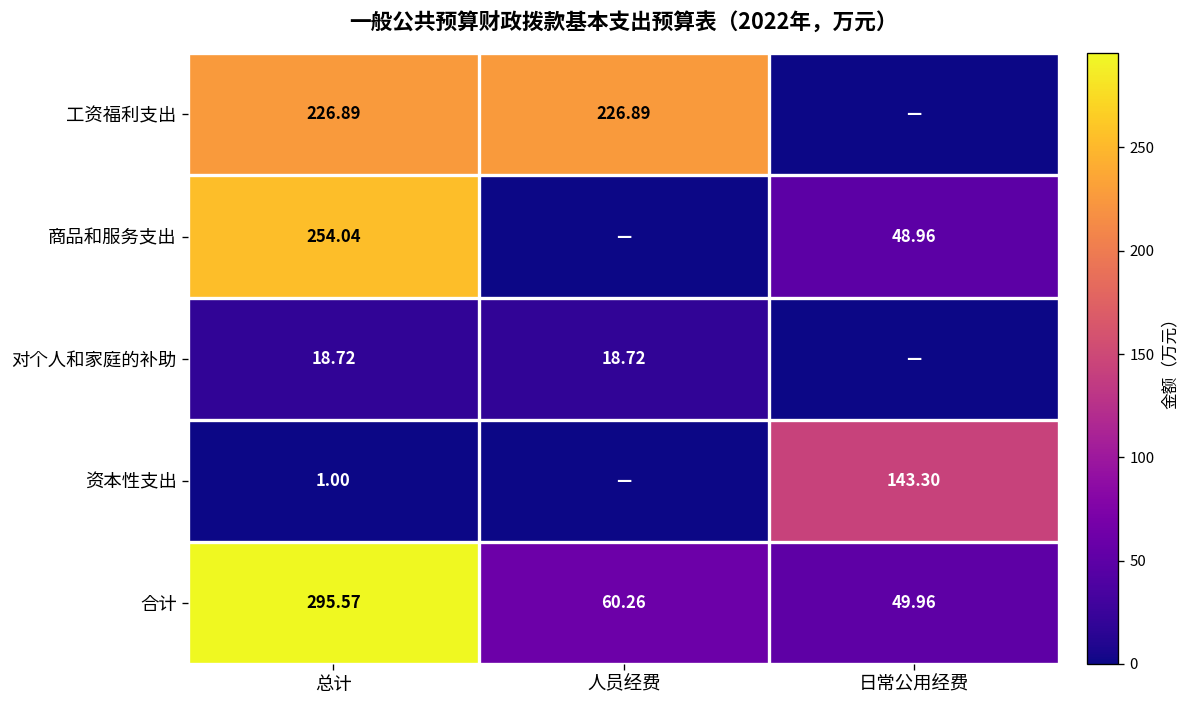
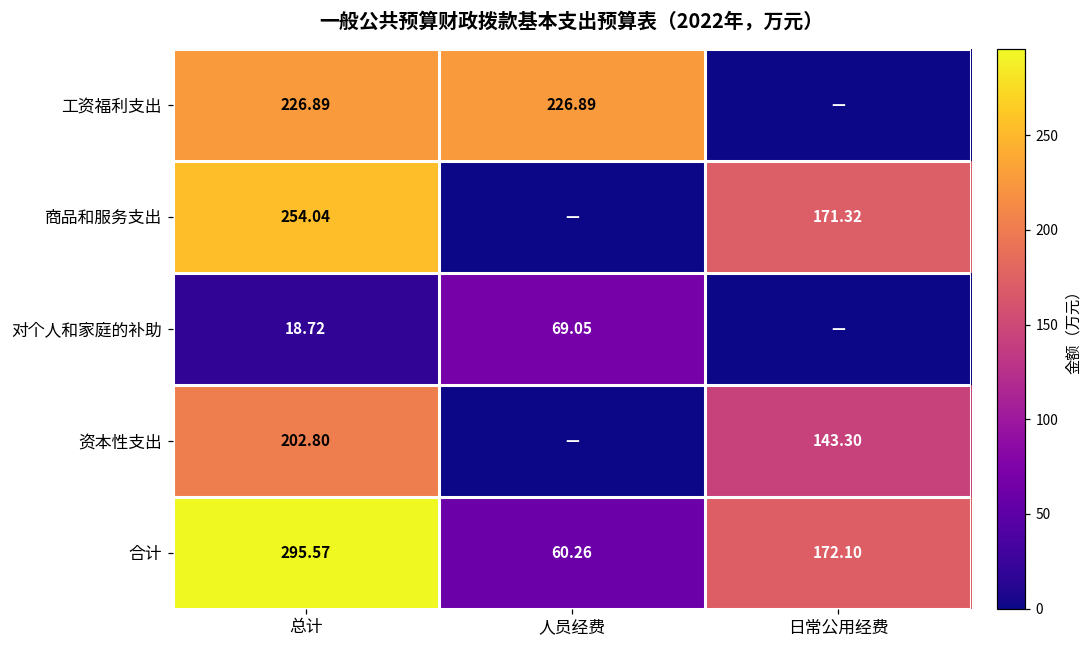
  {
    "工资福利支出": {
      "总计": 226.89,
      "人员经费": 226.89
    },
    "商品和服务支出": {
      "总计": 254.04,
-     "日常公用经费": 48.96
+     "日常公用经费": 171.32
    },
    "对个人和家庭的补助": {
      "总计": 18.72,
-     "人员经费": 18.72
+     "人员经费": 69.05
    },
    "资本性支出": {
-     "总计": 1.00,
+     "总计": 202.80,
      "日常公用经费": 143.30
    },
    "合计": {
      "总计": 295.57,
      "人员经费": 60.26,
-     "日常公用经费": 49.96
+     "日常公用经费": 172.10
    }
  }
